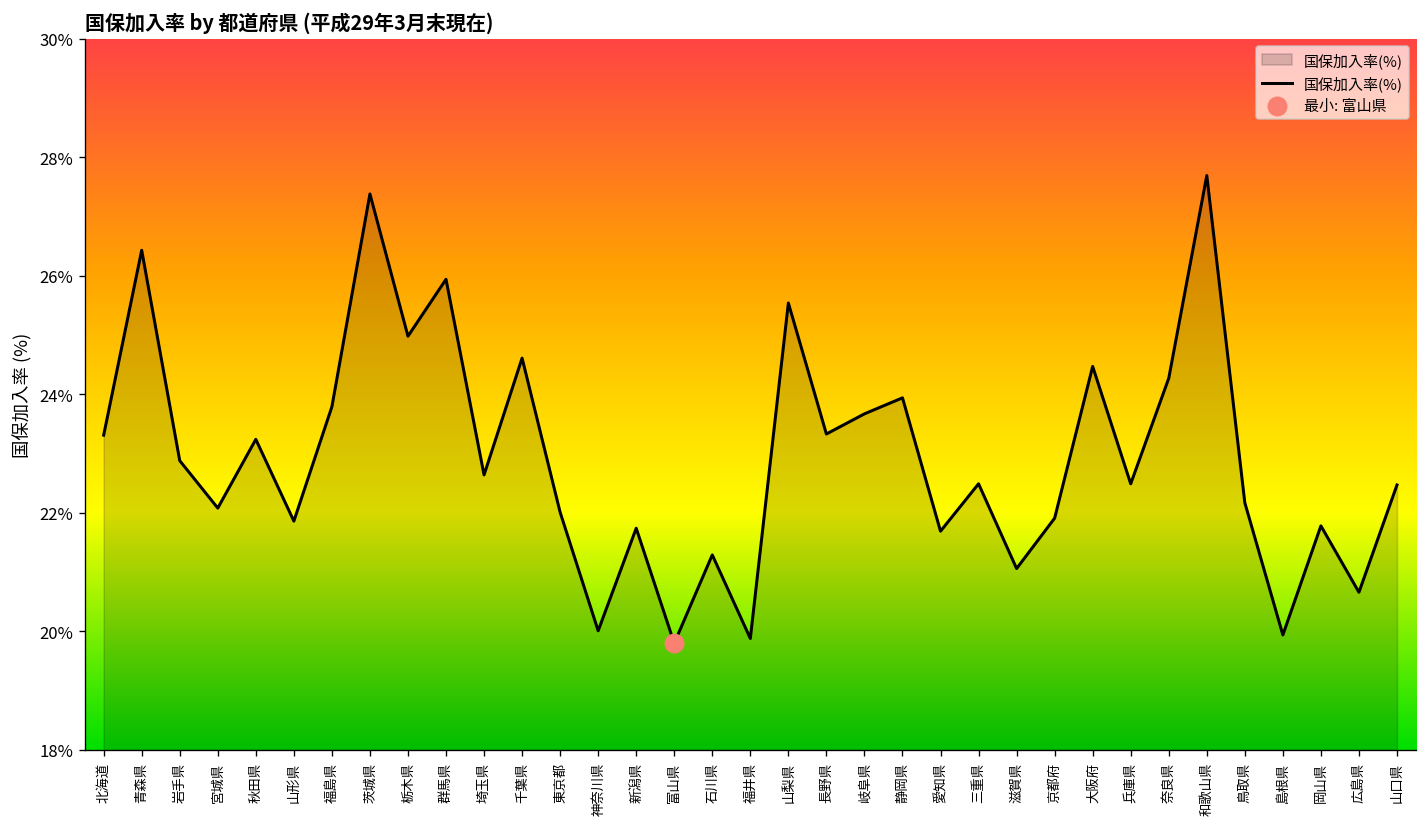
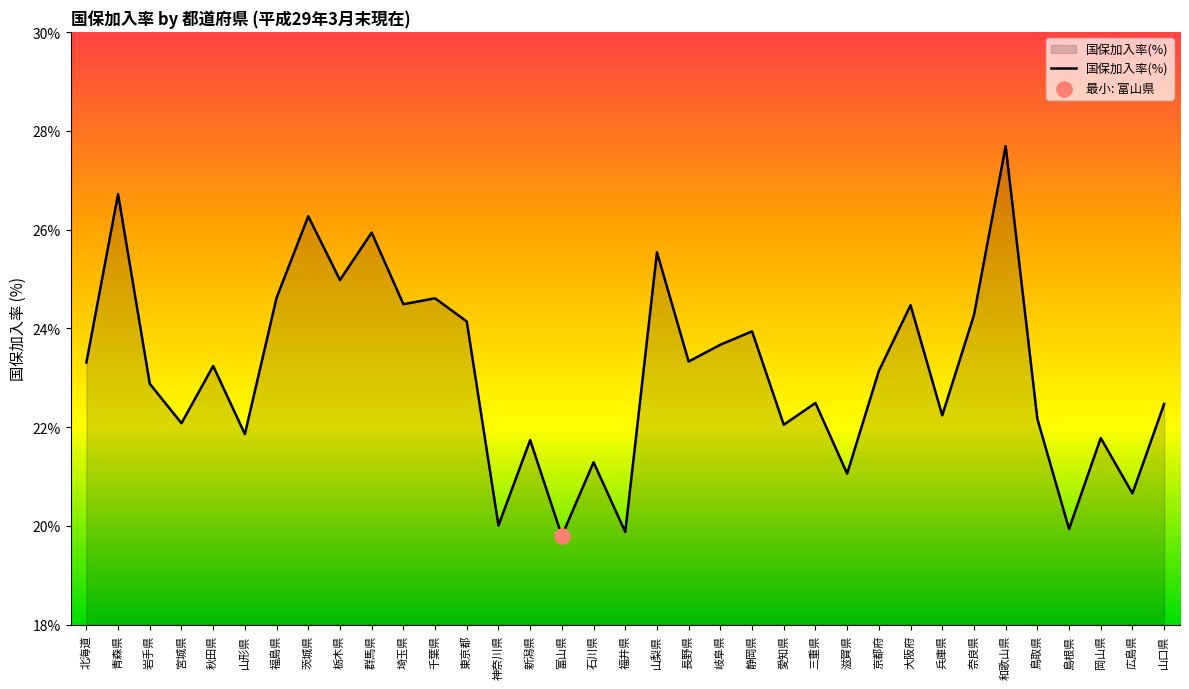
  {
    "国保加入率(%)": {
      "北海道": "23.3%",
-     "青森県": "26.4%",
+     "青森県": "26.7%",
      "岩手県": "22.9%",
      "宮城県": "22.1%",
      "秋田県": "23.2%",
      "山形県": "21.9%",
-     "福島県": "23.8%",
-     "茨城県": "27.4%",
+     "福島県": "24.6%",
+     "茨城県": "26.3%",
      "栃木県": "25.0%",
      "群馬県": "25.9%",
-     "埼玉県": "22.6%",
+     "埼玉県": "24.5%",
      "千葉県": "24.6%",
-     "東京都": "22.0%",
+     "東京都": "24.1%",
      "神奈川県": "20.0%",
      "新潟県": "21.7%",
      "石川県": "21.3%",
      "福井県": "19.9%",
      "山梨県": "25.5%",
      "長野県": "23.3%",
      "岐阜県": "23.7%",
      "静岡県": "23.9%",
-     "愛知県": "21.7%",
+     "愛知県": "22.1%",
      "三重県": "22.5%",
      "滋賀県": "21.1%",
-     "京都府": "21.9%",
+     "京都府": "23.1%",
      "大阪府": "24.5%",
-     "兵庫県": "22.5%",
+     "兵庫県": "22.2%",
      "奈良県": "24.3%",
      "和歌山県": "27.7%",
      "鳥取県": "22.2%",
      "島根県": "19.9%",
      "岡山県": "21.8%",
      "広島県": "20.7%",
      "山口県": "22.5%"
    }
  }
